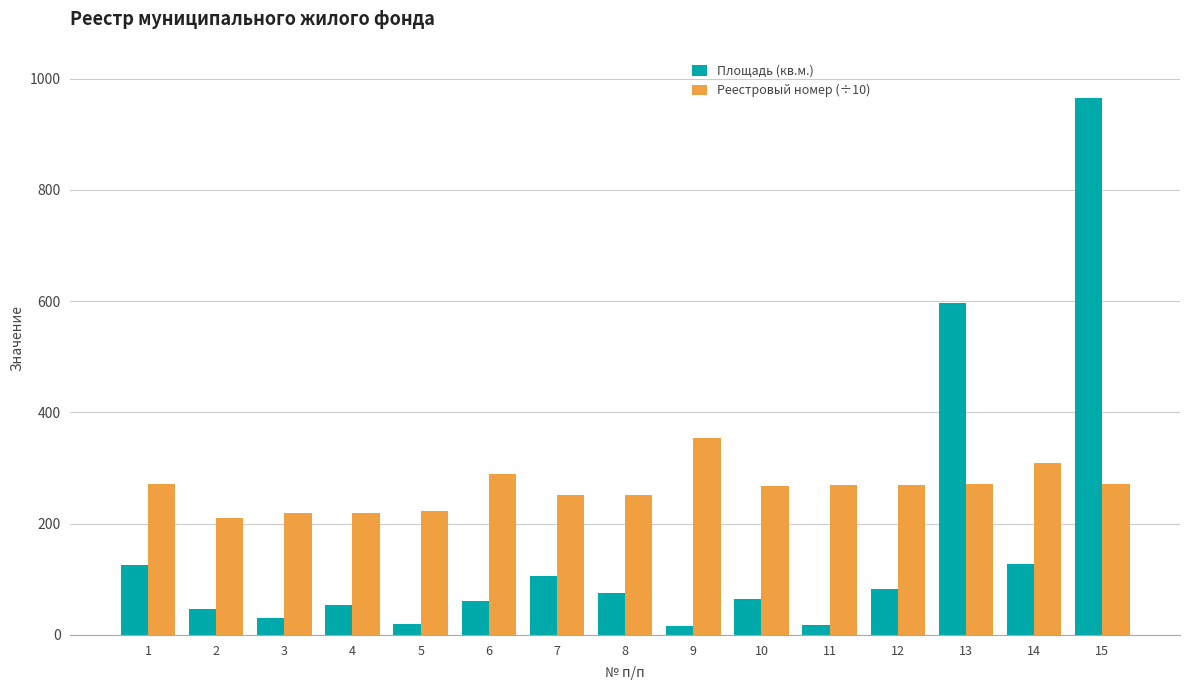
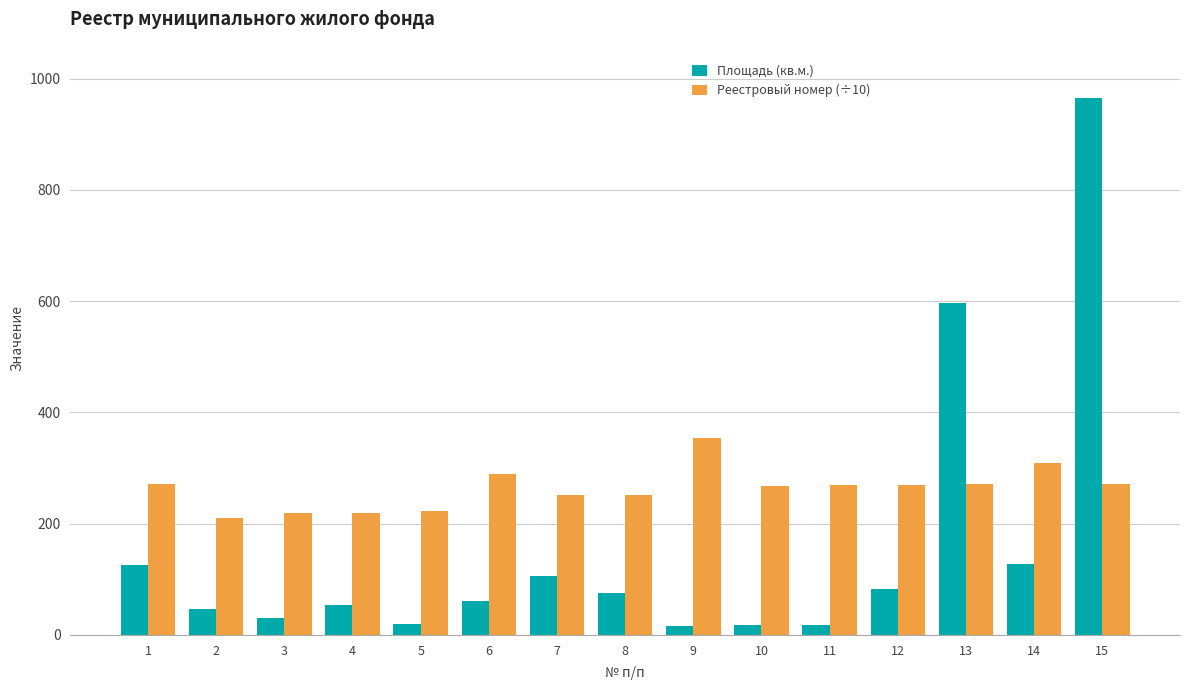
  {
    "Площадь (кв.м.)": {
      "1": 130,
      "2": 50,
      "3": 30,
      "4": 50,
      "5": 20,
      "6": 60,
      "7": 110,
      "8": 80,
      "9": 20,
-     "10": 60,
+     "10": 20,
      "11": 20,
      "12": 80,
      "13": 600,
      "14": 130,
      "15": 970
    },
    "Реестровый номер (÷10)": {
      "1": 270,
      "2": 210,
      "3": 220,
      "4": 220,
      "5": 220,
      "6": 290,
      "7": 250,
      "8": 250,
      "9": 350,
      "10": 270,
      "11": 270,
      "12": 270,
      "13": 270,
      "14": 310,
      "15": 270
    }
  }
